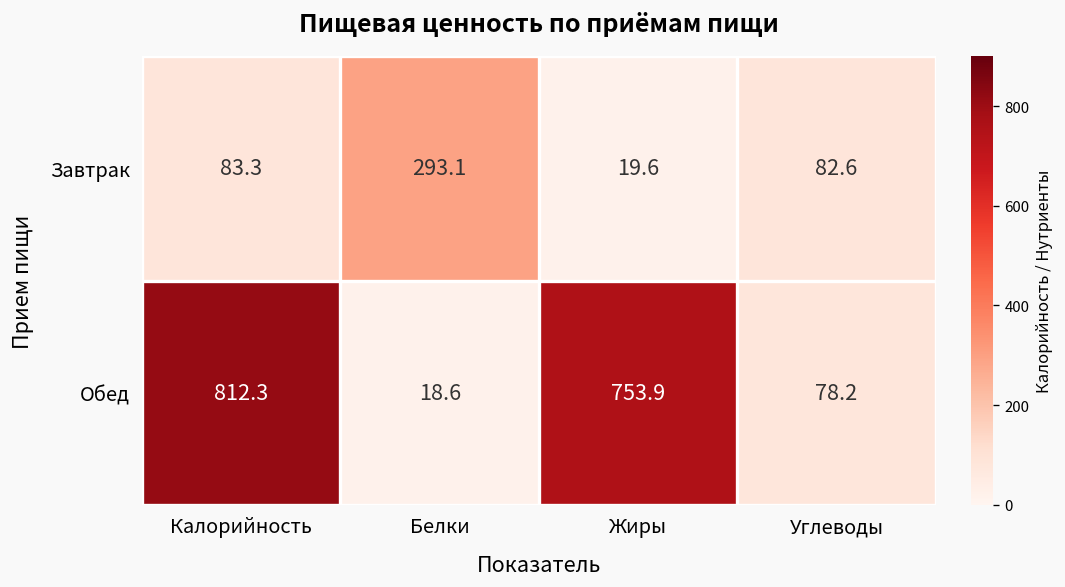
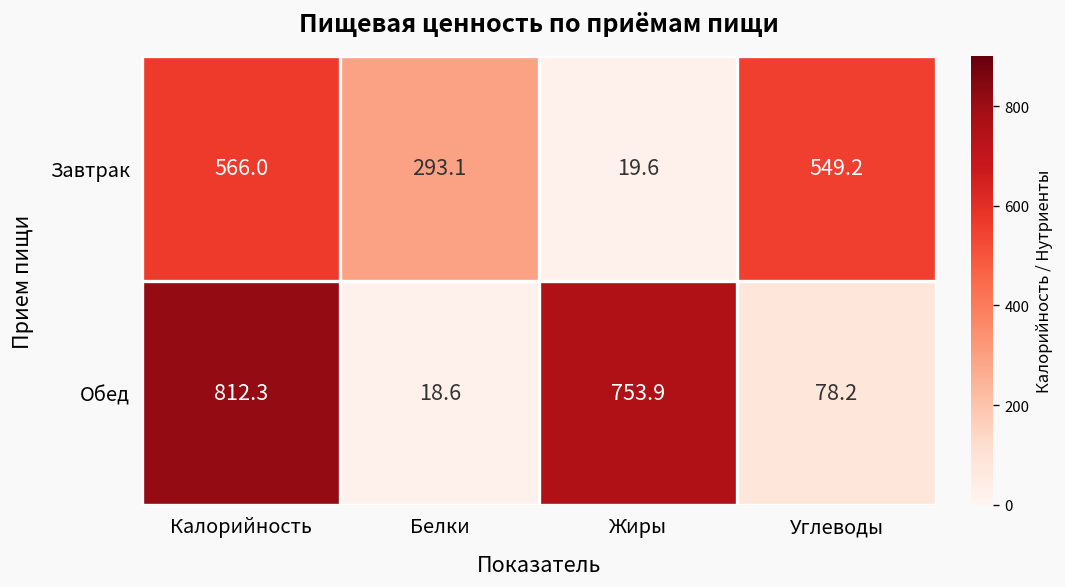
  {
    "Завтрак": {
-     "Калорийность": 83.3,
+     "Калорийность": 566.0,
      "Белки": 293.1,
      "Жиры": 19.6,
-     "Углеводы": 82.6
+     "Углеводы": 549.2
    },
    "Обед": {
      "Калорийность": 812.3,
      "Белки": 18.6,
      "Жиры": 753.9,
      "Углеводы": 78.2
    }
  }
